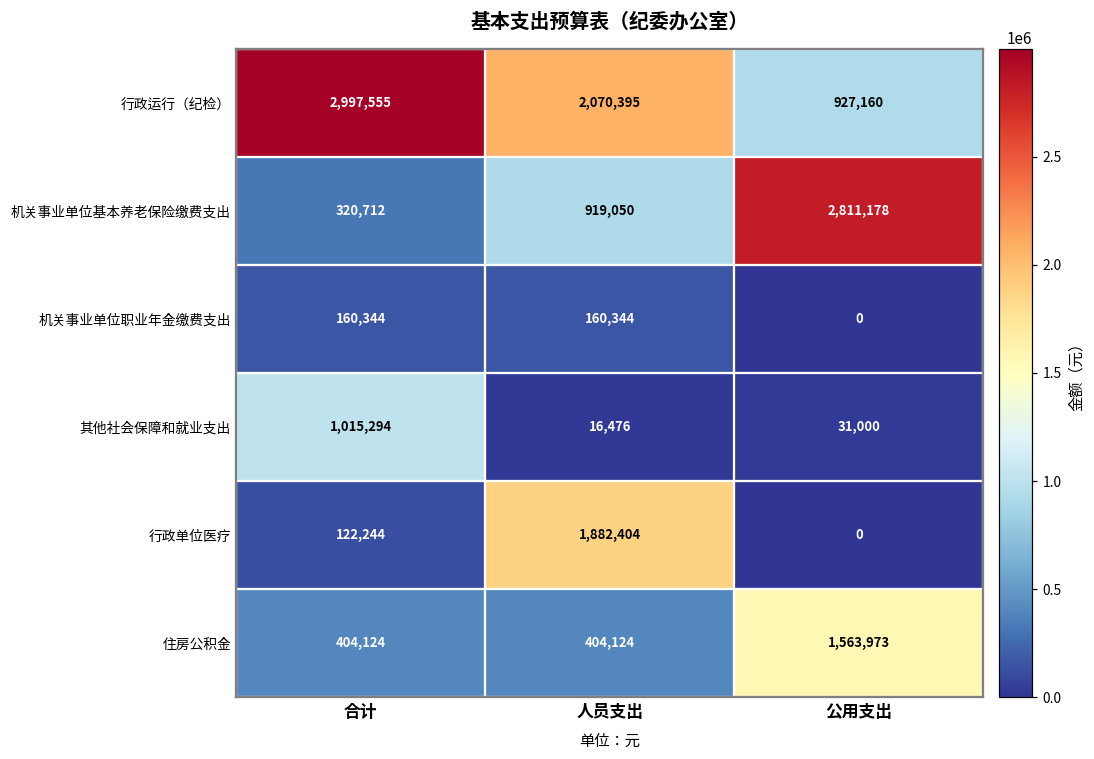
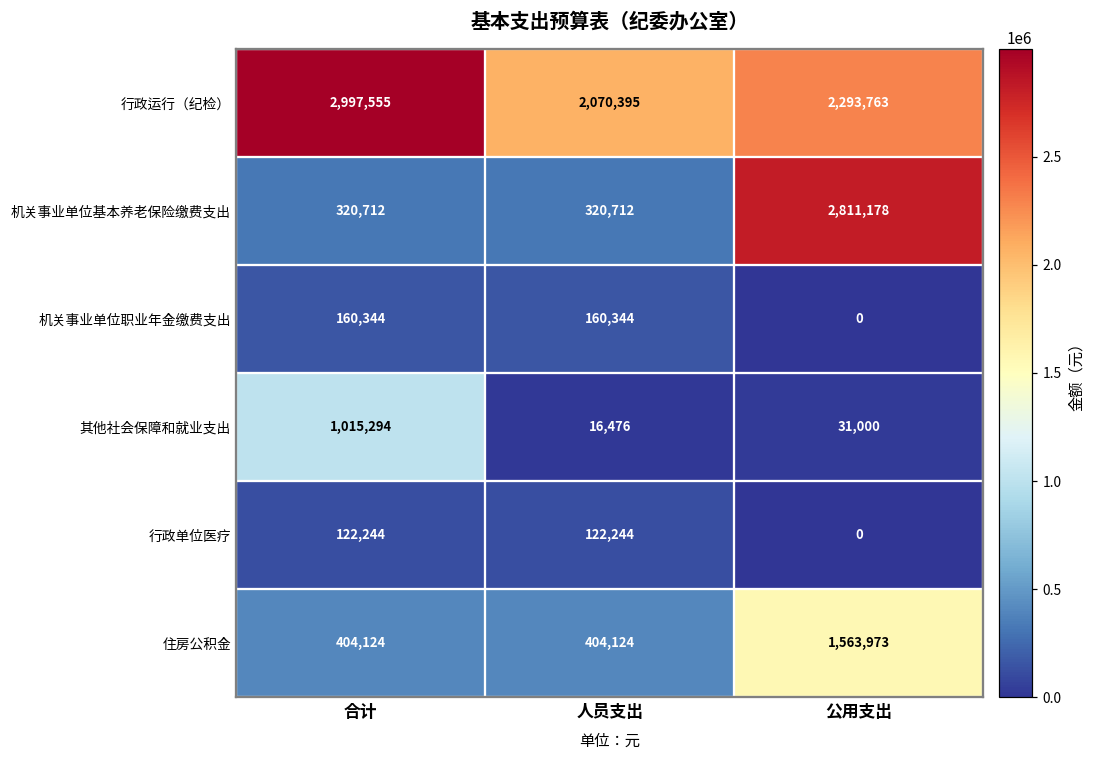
  {
    "行政运行（纪检）": {
      "合计": "2,997,555",
      "人员支出": "2,070,395",
-     "公用支出": "927,160"
+     "公用支出": "2,293,763"
    },
    "机关事业单位基本养老保险缴费支出": {
      "合计": "320,712",
-     "人员支出": "919,050",
+     "人员支出": "320,712",
      "公用支出": "2,811,178"
    },
    "机关事业单位职业年金缴费支出": {
      "合计": "160,344",
      "人员支出": "160,344",
      "公用支出": "0"
    },
    "其他社会保障和就业支出": {
      "合计": "1,015,294",
      "人员支出": "16,476",
      "公用支出": "31,000"
    },
    "行政单位医疗": {
      "合计": "122,244",
-     "人员支出": "1,882,404",
+     "人员支出": "122,244",
      "公用支出": "0"
    },
    "住房公积金": {
      "合计": "404,124",
      "人员支出": "404,124",
      "公用支出": "1,563,973"
    }
  }
